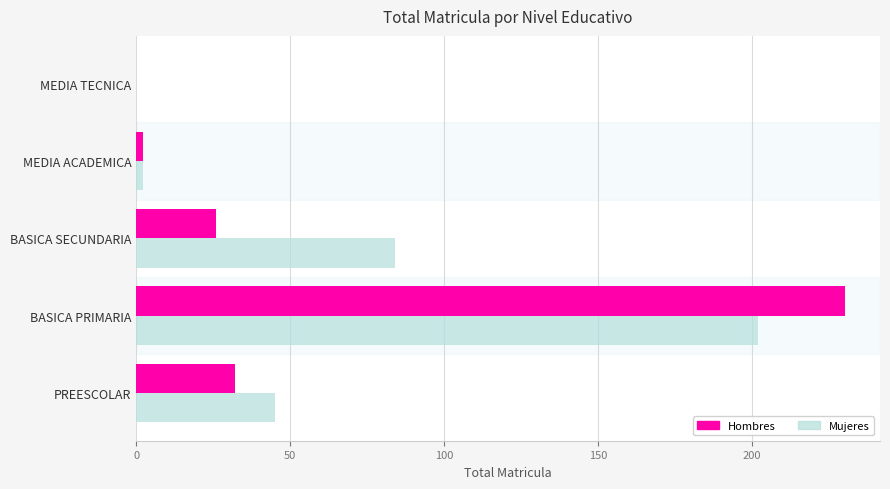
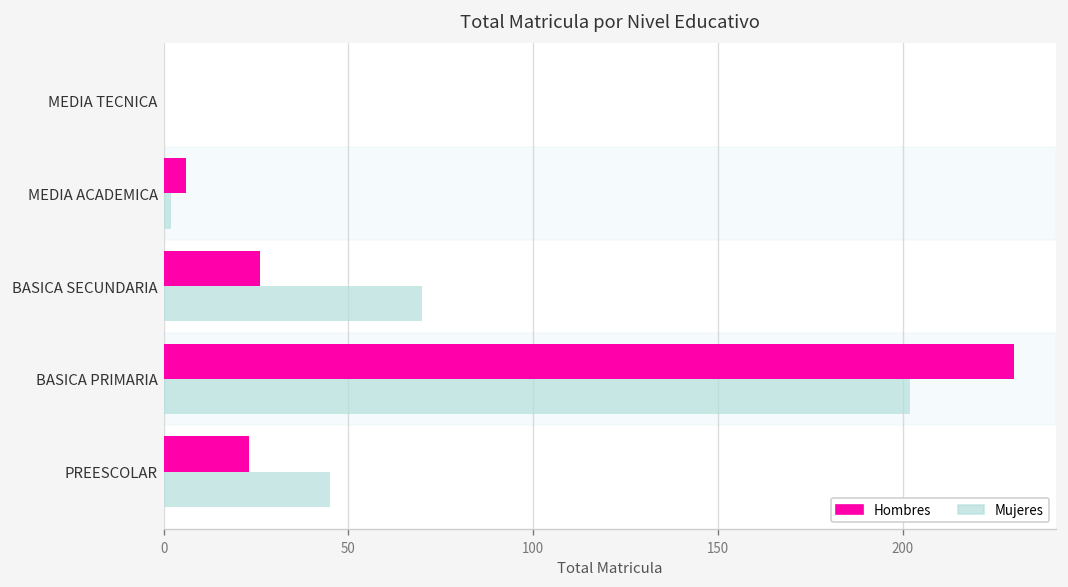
  {
    "Hombres": {
      "MEDIA TECNICA": 0,
-     "MEDIA ACADEMICA": 2,
+     "MEDIA ACADEMICA": 6,
      "BASICA SECUNDARIA": 26,
      "BASICA PRIMARIA": 230,
-     "PREESCOLAR": 32
+     "PREESCOLAR": 23
    },
    "Mujeres": {
      "MEDIA TECNICA": 0,
      "MEDIA ACADEMICA": 2,
-     "BASICA SECUNDARIA": 84,
+     "BASICA SECUNDARIA": 70,
      "BASICA PRIMARIA": 202,
      "PREESCOLAR": 45
    }
  }
